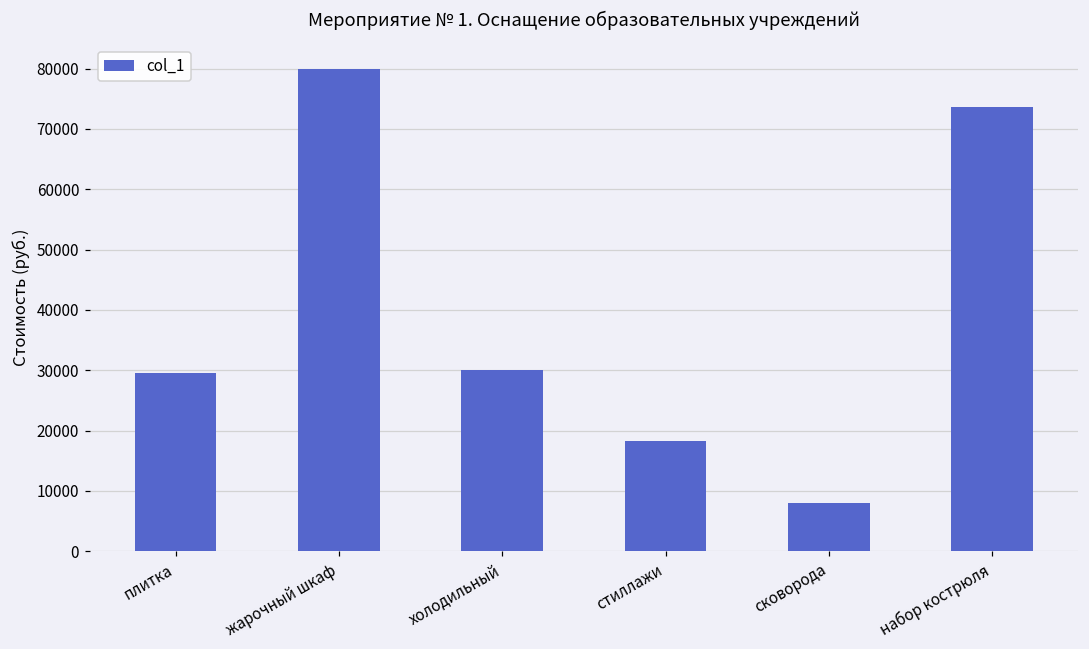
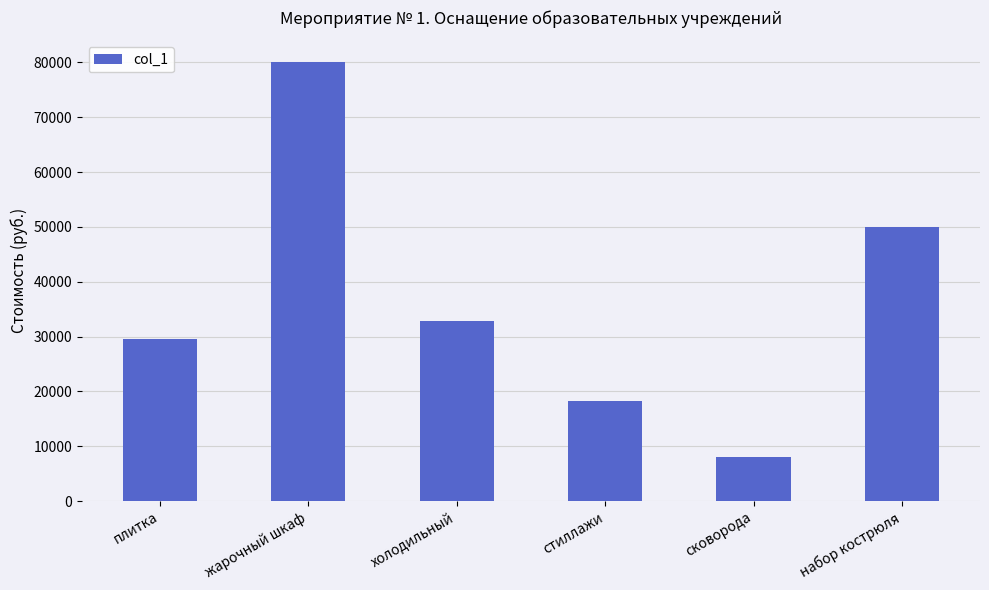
  {
    "плитка": 29000,
    "жарочный шкаф": 80000,
-   "холодильный": 30000,
+   "холодильный": 33000,
    "стиллажи": 18000,
    "сковорода": 8000,
-   "набор кострюля": 74000
+   "набор кострюля": 50000
  }
